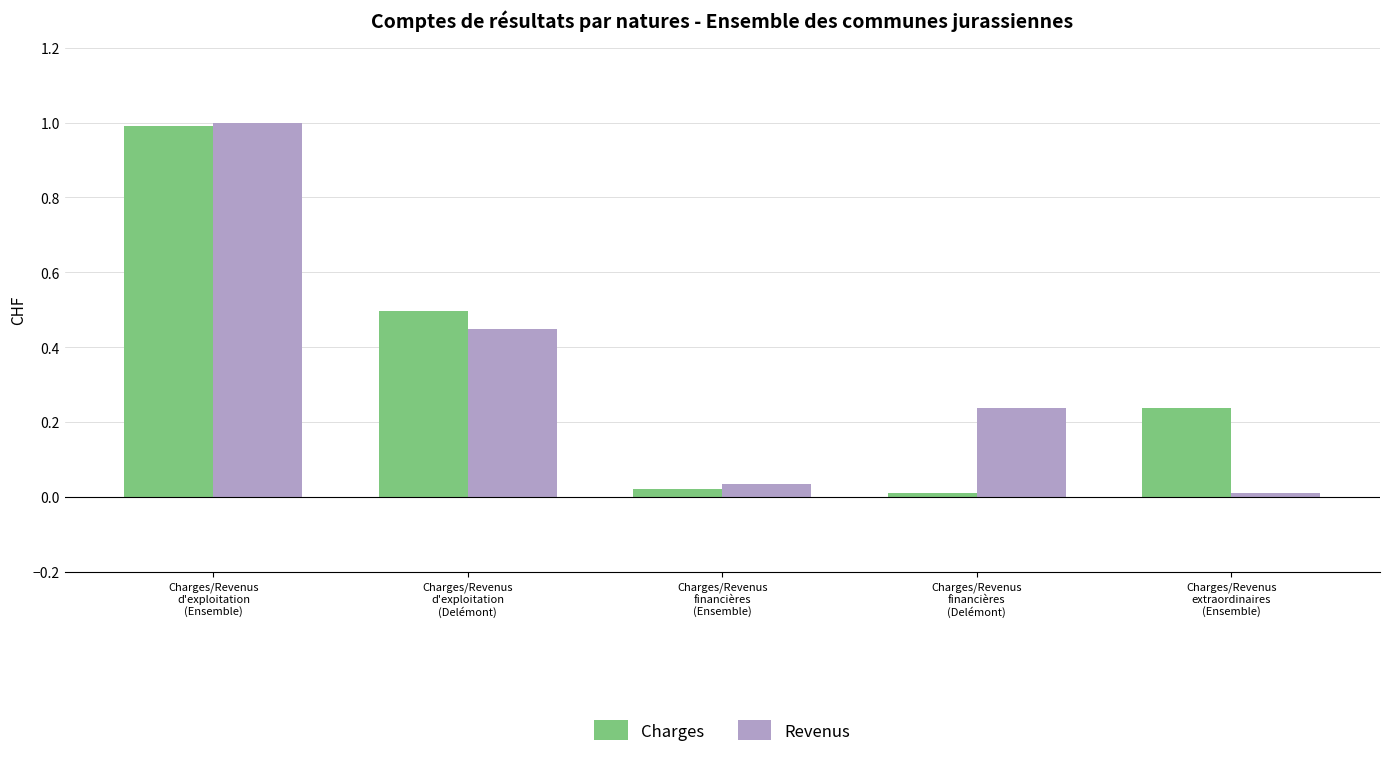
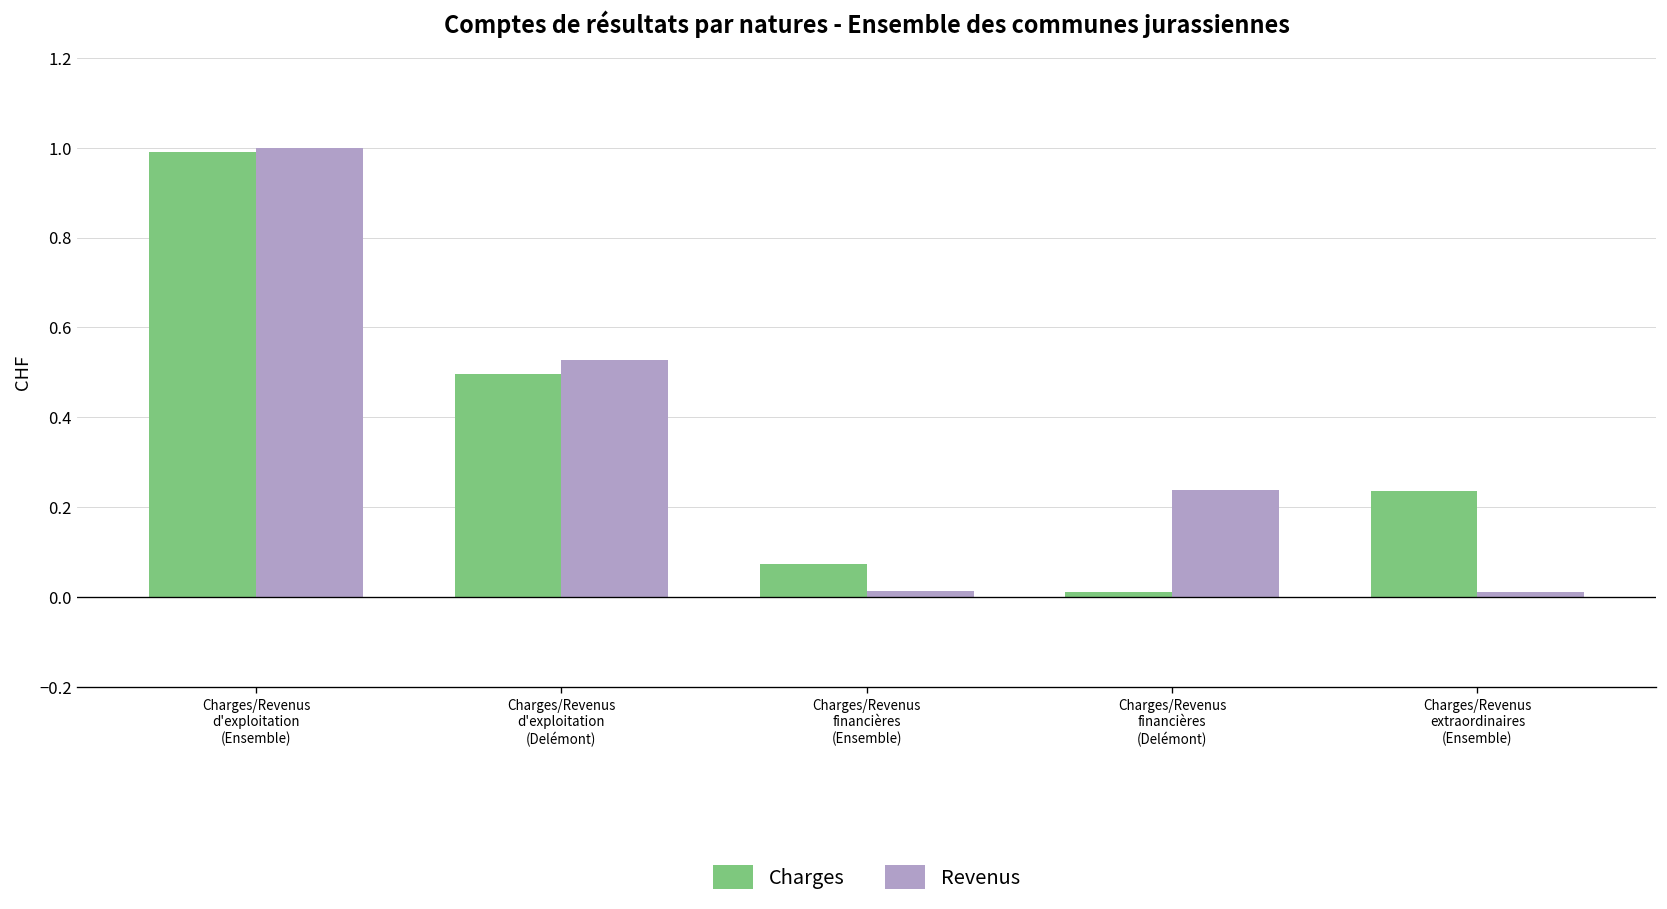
  {
    "Charges": {
      "Charges/Revenus d'exploitation (Ensemble)": 0.99,
      "Charges/Revenus d'exploitation (Delémont)": 0.50,
-     "Charges/Revenus financières (Ensemble)": 0.02,
+     "Charges/Revenus financières (Ensemble)": 0.07,
      "Charges/Revenus financières (Delémont)": 0.01,
      "Charges/Revenus extraordinaires (Ensemble)": 0.24
    },
    "Revenus": {
      "Charges/Revenus d'exploitation (Ensemble)": 1.00,
-     "Charges/Revenus d'exploitation (Delémont)": 0.45,
-     "Charges/Revenus financières (Ensemble)": 0.04,
+     "Charges/Revenus d'exploitation (Delémont)": 0.53,
+     "Charges/Revenus financières (Ensemble)": 0.01,
      "Charges/Revenus financières (Delémont)": 0.24,
      "Charges/Revenus extraordinaires (Ensemble)": 0.01
    }
  }
